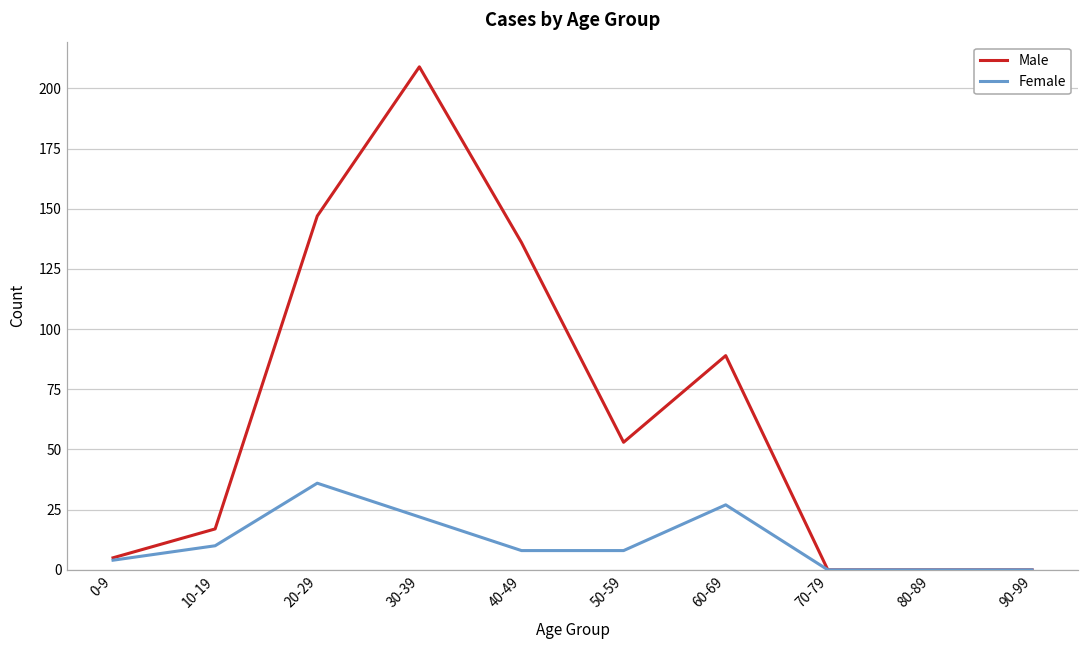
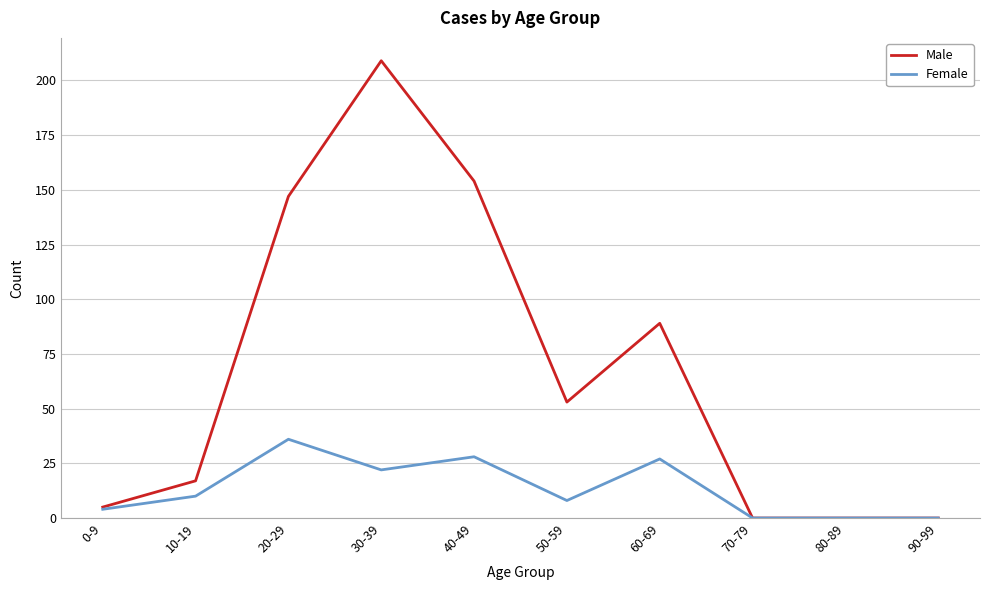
  {
    "Male": {
      "10-19": 17,
      "20-29": 147,
      "30-39": 209,
-     "40-49": 136,
+     "40-49": 154,
      "50-59": 53,
      "60-69": 89
    },
    "Female": {
      "10-19": 10,
      "20-29": 36,
      "30-39": 22,
-     "40-49": 8,
+     "40-49": 28,
      "50-59": 8,
      "60-69": 27
    }
  }
